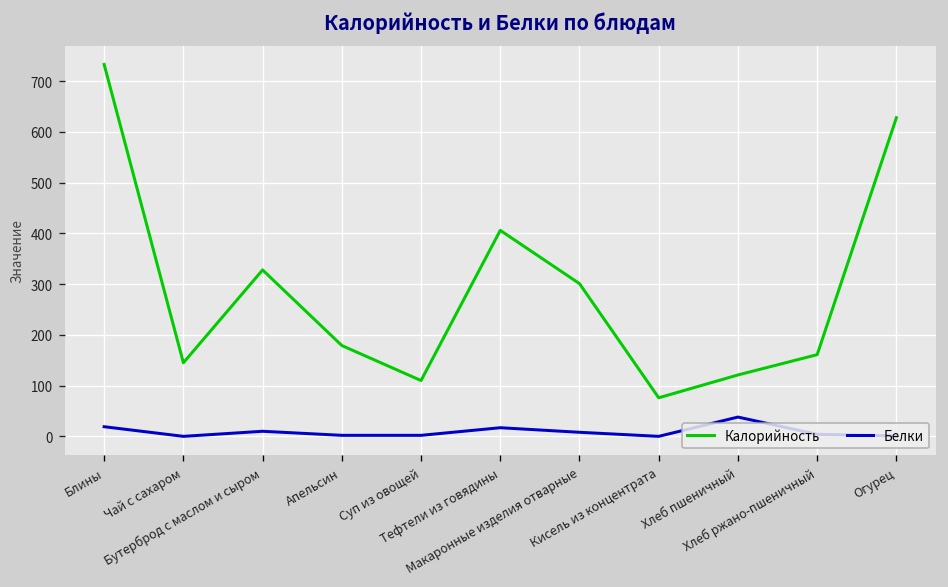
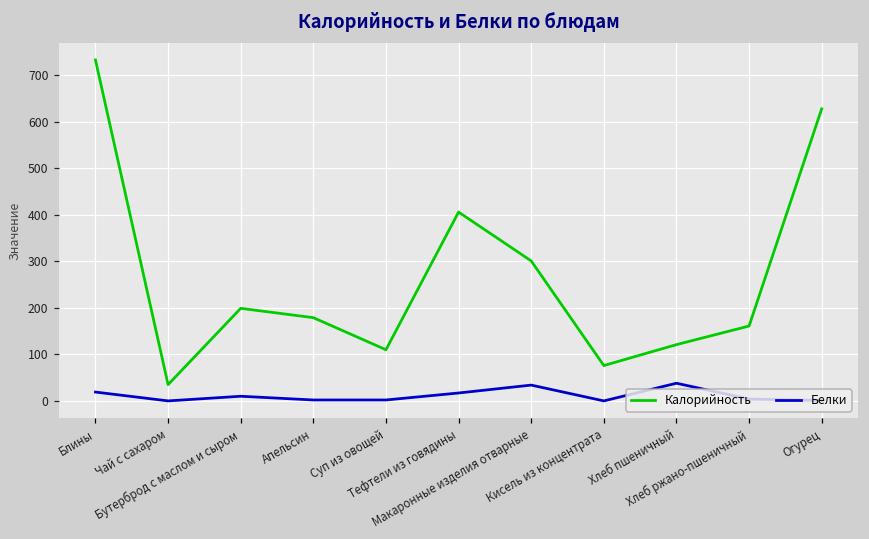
  {
    "Калорийность": {
      "Блины": 730,
-     "Чай с сахаром": 150,
-     "Бутерброд с маслом и сыром": 330,
+     "Чай с сахаром": 40,
+     "Бутерброд с маслом и сыром": 200,
      "Апельсин": 180,
      "Суп из овощей": 110,
      "Тефтели из говядины": 410,
      "Макаронные изделия отварные": 300,
      "Кисель из концентрата": 80,
      "Хлеб пшеничный": 120,
      "Хлеб ржано-пшеничный": 160,
      "Огурец": 630
    },
    "Белки": {
      "Блины": 20,
      "Чай с сахаром": 0,
      "Бутерброд с маслом и сыром": 10,
      "Апельсин": 0,
      "Суп из овощей": 0,
      "Тефтели из говядины": 20,
-     "Макаронные изделия отварные": 10,
+     "Макаронные изделия отварные": 30,
      "Кисель из концентрата": 0,
      "Хлеб пшеничный": 40
    }
  }
